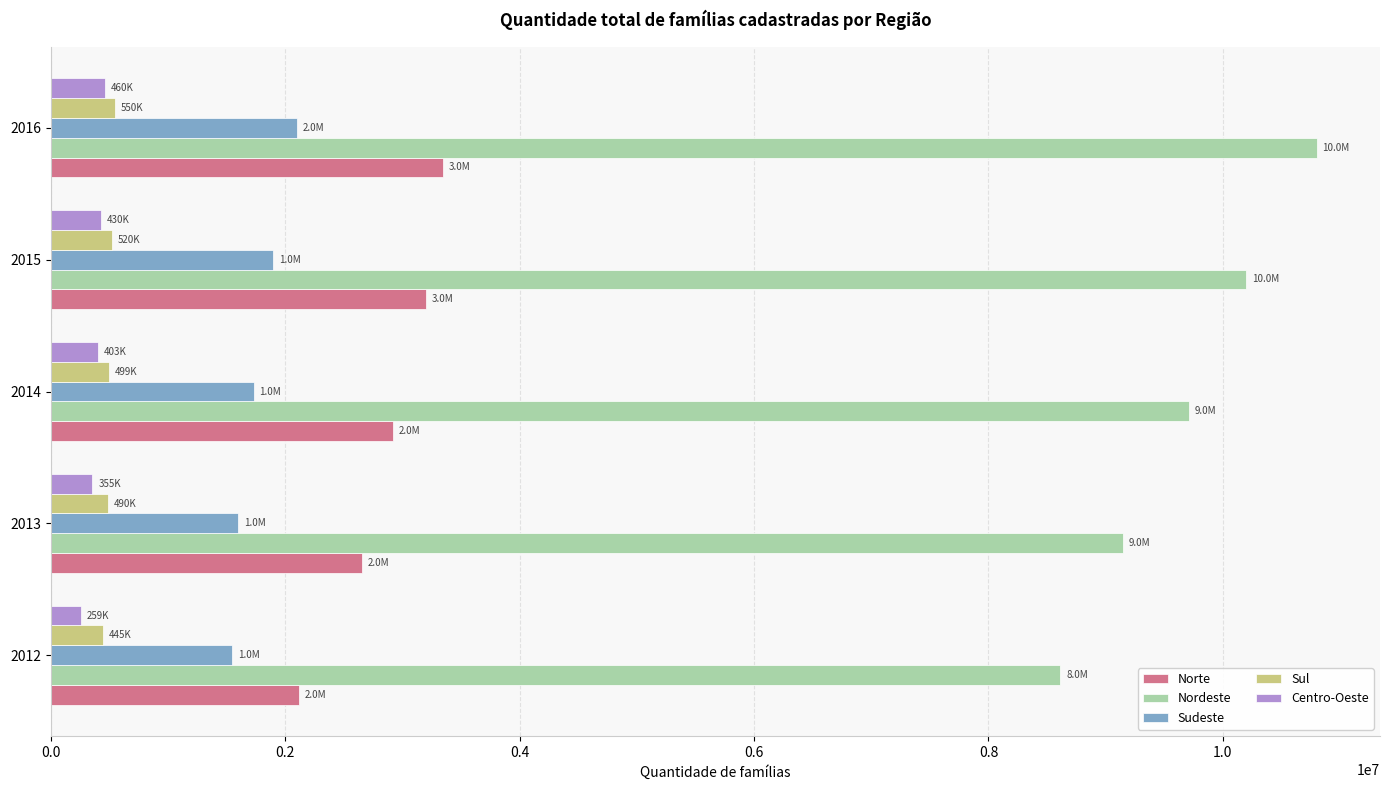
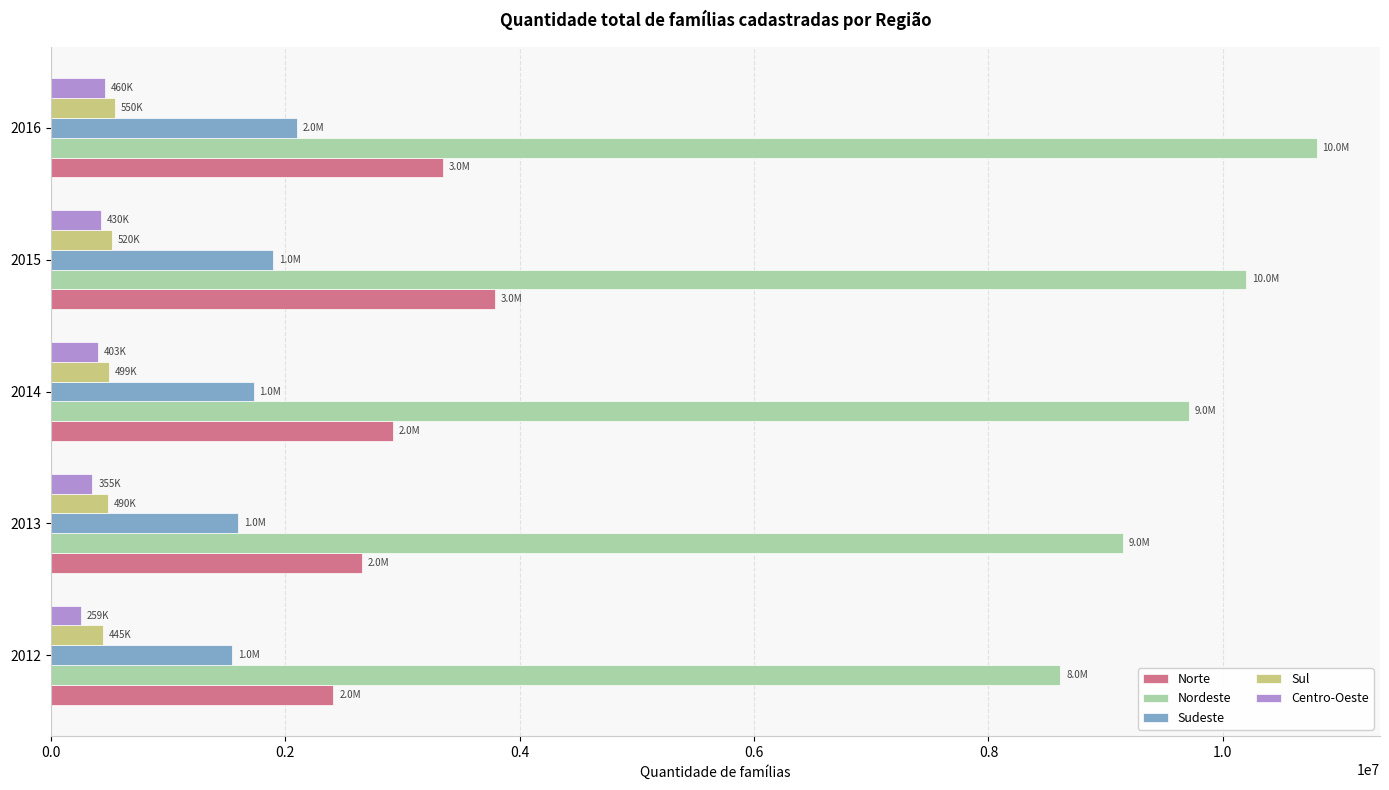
  {
    "Norte": {
-     "2015": 3200000,
-     "2012": 2120000
+     "2015": 3790000,
+     "2012": 2410000
    }
  }
